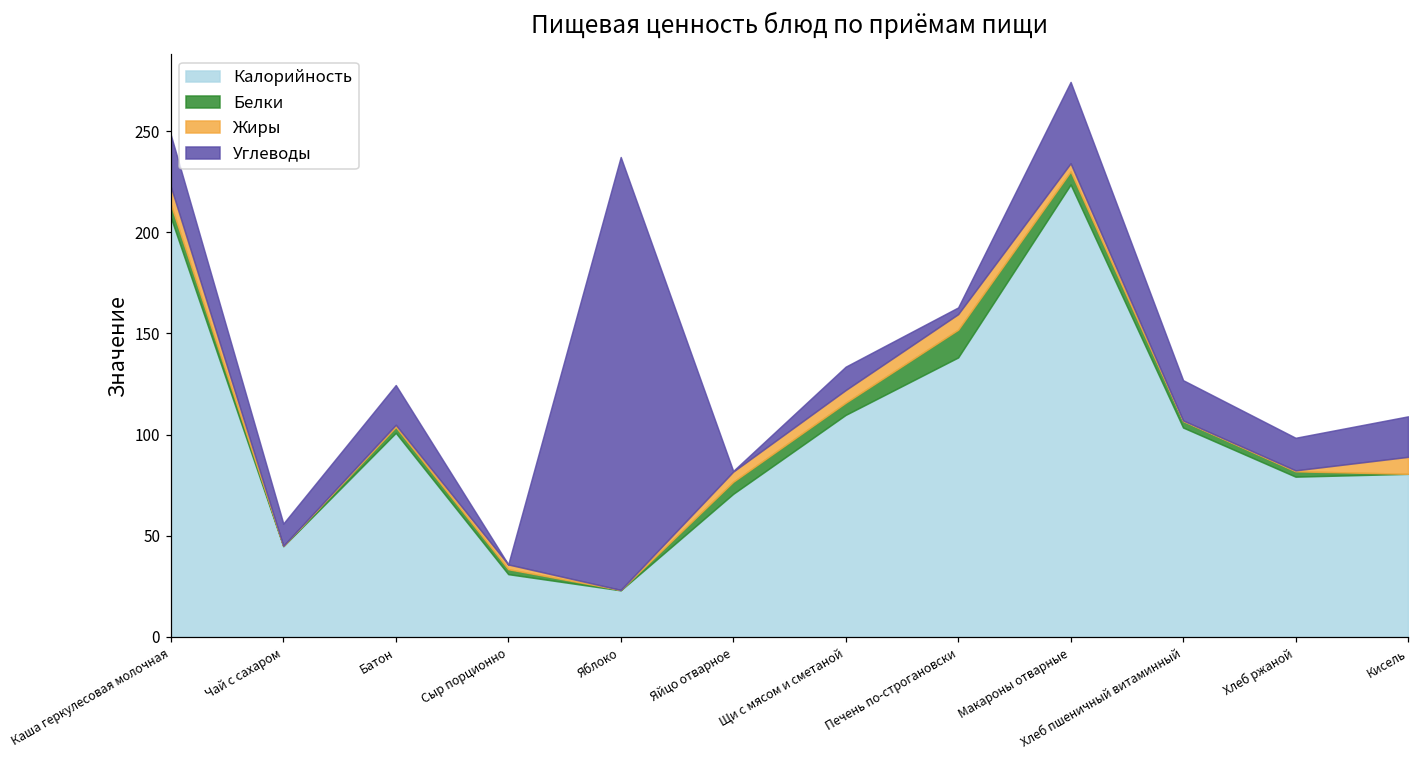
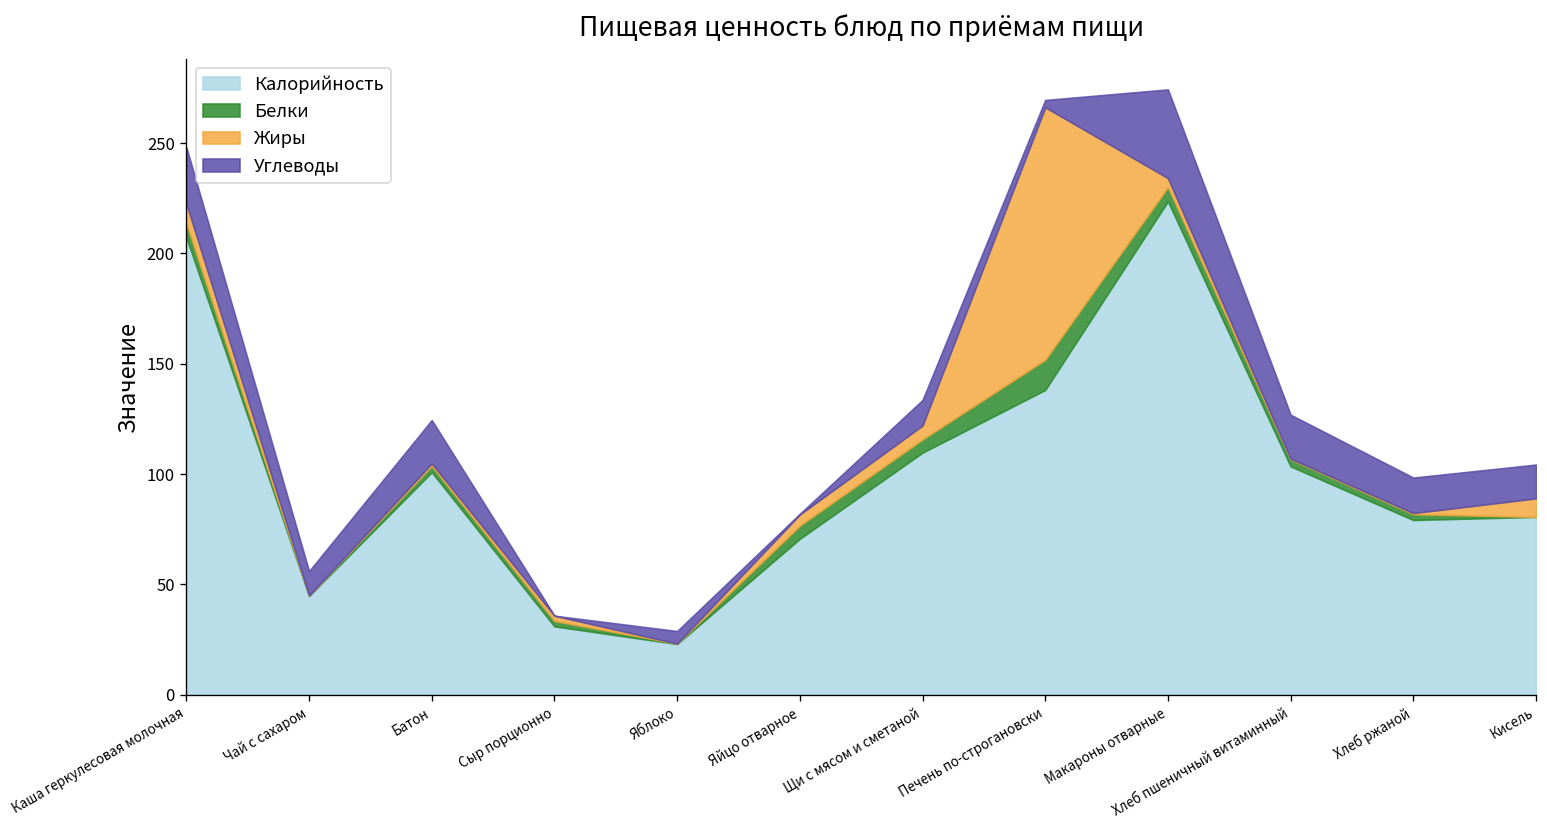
  {
    "Калорийность": {
      "Каша геркулесовая молочная": 207,
      "Батон": 101,
      "Сыр порционно": 31,
      "Яйцо отварное": 71,
      "Щи с мясом и сметаной": 110,
      "Печень по-строгановски": 138,
      "Макароны отварные": 224,
      "Хлеб пшеничный витаминный": 104,
      "Хлеб ржаной": 79
    },
    "Белки": {
      "Каша геркулесовая молочная": 6,
      "Сыр порционно": 2,
      "Яйцо отварное": 6,
      "Щи с мясом и сметаной": 6,
      "Печень по-строгановски": 14,
      "Макароны отварные": 6
    },
    "Жиры": {
      "Каша геркулесовая молочная": 9,
      "Щи с мясом и сметаной": 6,
-     "Печень по-строгановски": 8,
+     "Печень по-строгановски": 114,
      "Макароны отварные": 4,
      "Кисель": 8
    },
    "Углеводы": {
      "Каша геркулесовая молочная": 25,
      "Чай с сахаром": 11,
      "Батон": 20,
-     "Яблоко": 214,
+     "Яблоко": 6,
      "Щи с мясом и сметаной": 12,
      "Печень по-строгановски": 3,
      "Макароны отварные": 40,
      "Хлеб пшеничный витаминный": 20,
      "Хлеб ржаной": 16,
-     "Кисель": 20
+     "Кисель": 15
    }
  }
